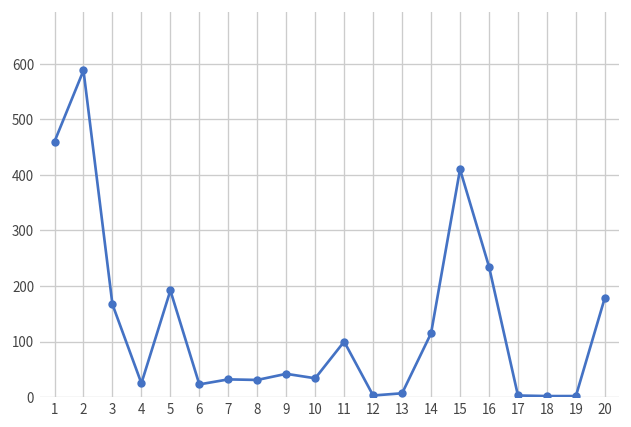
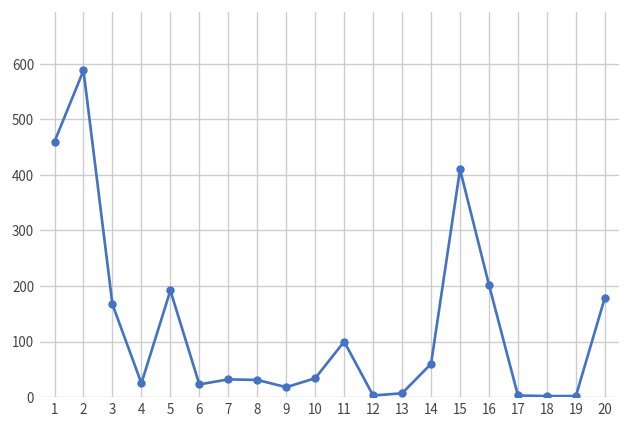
  {
    "1": 460,
    "2": 590,
    "3": 170,
    "4": 30,
    "5": 190,
    "6": 20,
    "7": 30,
    "8": 30,
-   "9": 40,
+   "9": 20,
    "10": 30,
    "11": 100,
    "12": 0,
    "13": 10,
-   "14": 120,
+   "14": 60,
    "15": 410,
-   "16": 240,
+   "16": 200,
    "17": 0,
    "18": 0,
    "19": 0,
    "20": 180
  }
